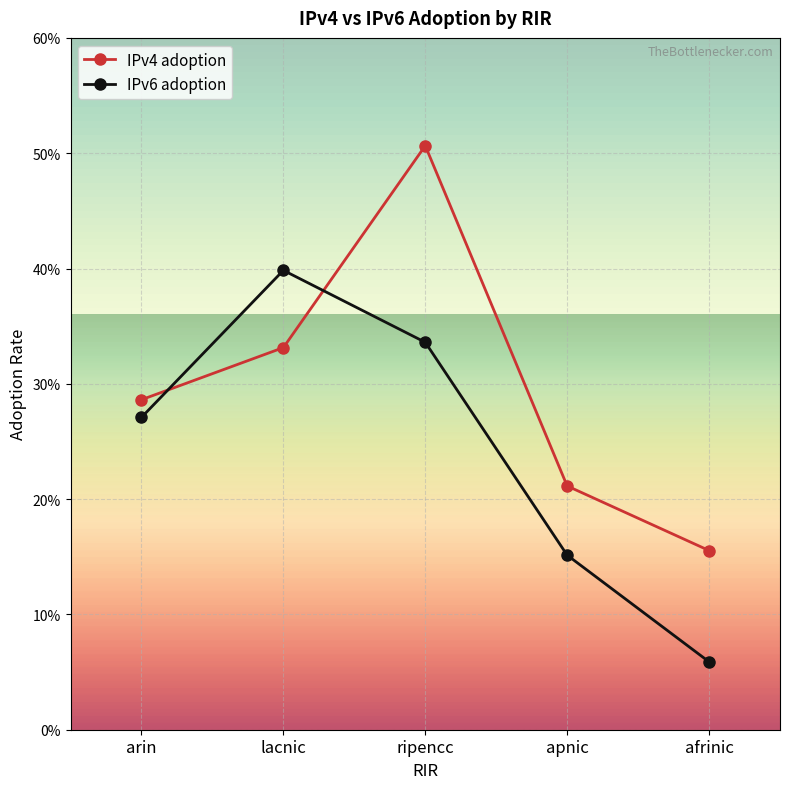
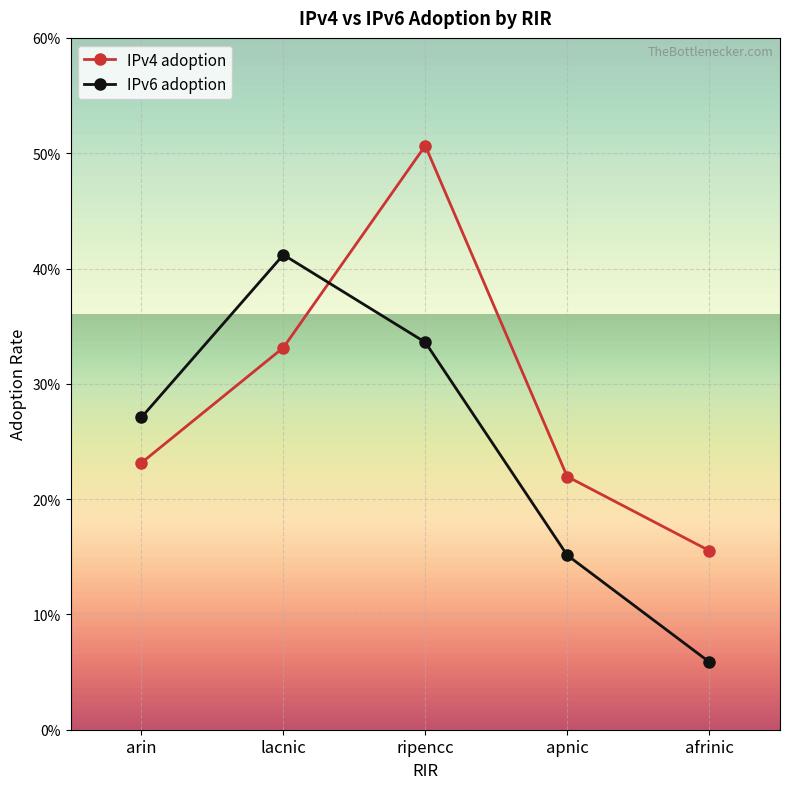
  {
    "IPv4 adoption": {
-     "arin": "28.6%",
+     "arin": "23.2%",
      "lacnic": "33.1%",
      "ripencc": "50.6%",
-     "apnic": "21.1%",
+     "apnic": "22.0%",
      "afrinic": "15.5%"
    },
    "IPv6 adoption": {
      "arin": "27.1%",
-     "lacnic": "39.8%",
+     "lacnic": "41.2%",
      "ripencc": "33.6%",
      "apnic": "15.1%",
      "afrinic": "5.9%"
    }
  }
